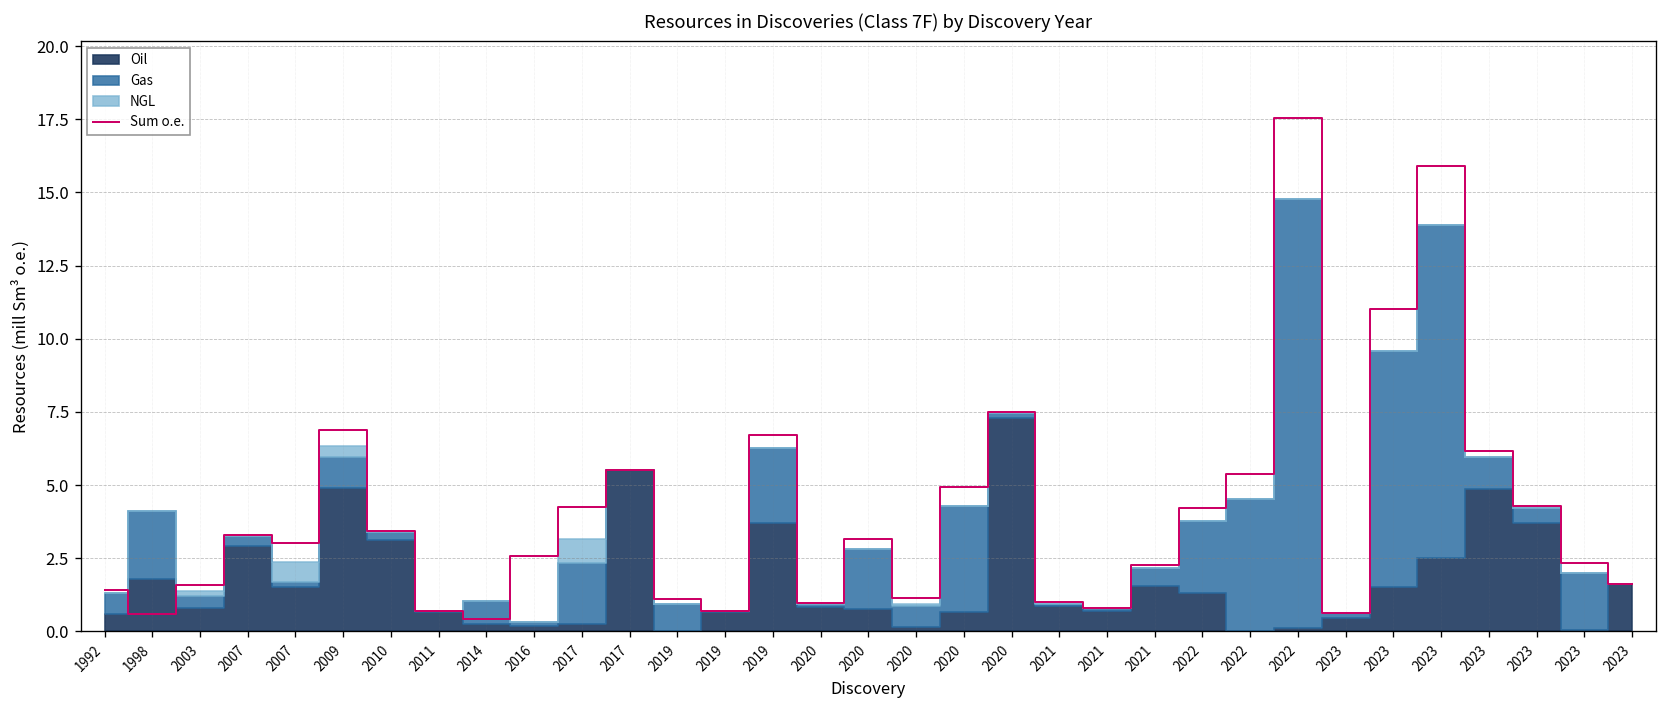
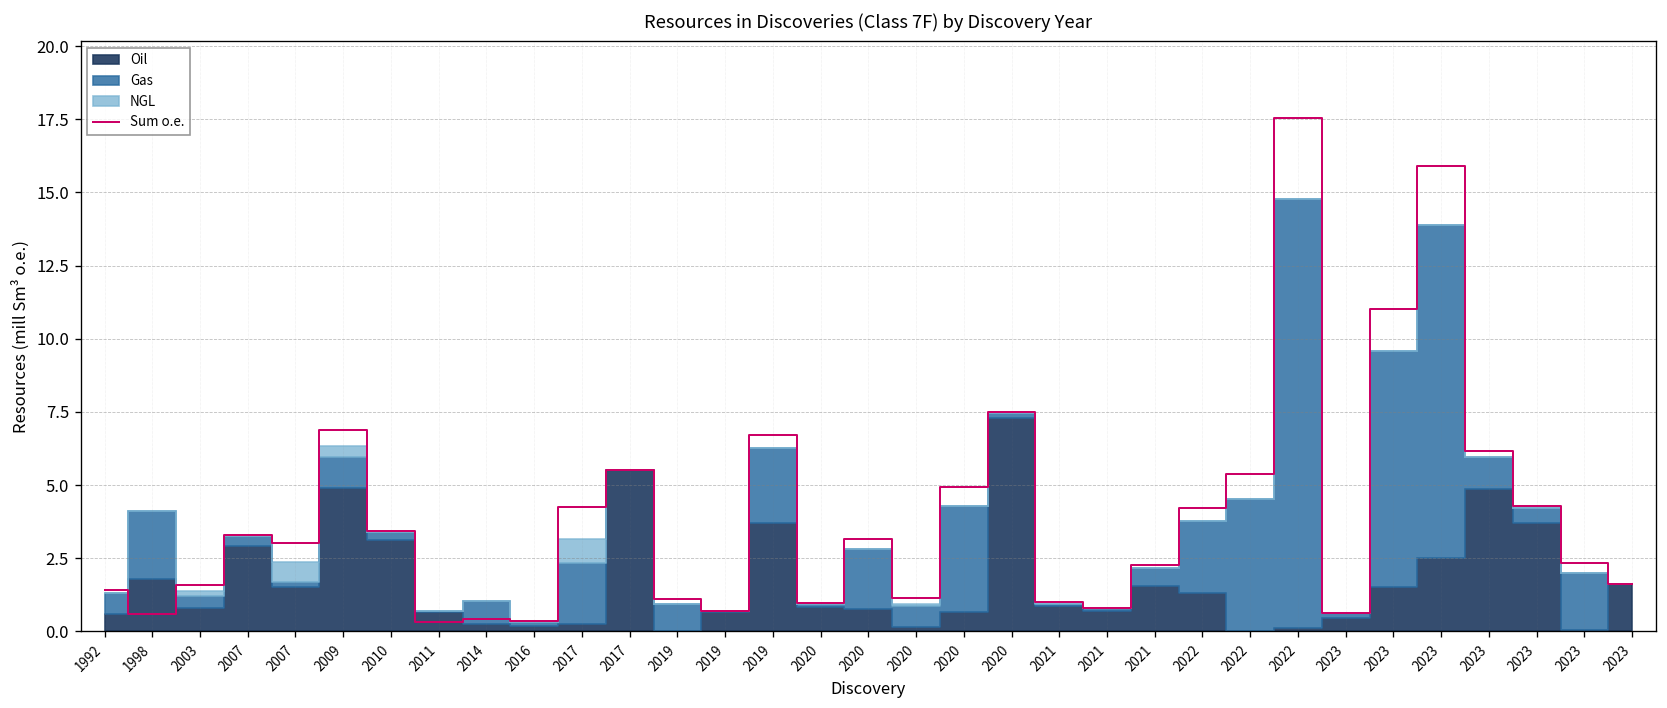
  {
    "Sum o.e.": {
      "1992": 1.4,
      "1998": 0.6,
      "2003": 1.6,
      "2009": 6.9,
      "2010": 3.4,
-     "2011": 0.7,
+     "2011": 0.3,
      "2014": 0.4,
-     "2016": 2.6
+     "2016": 0.4
    }
  }
